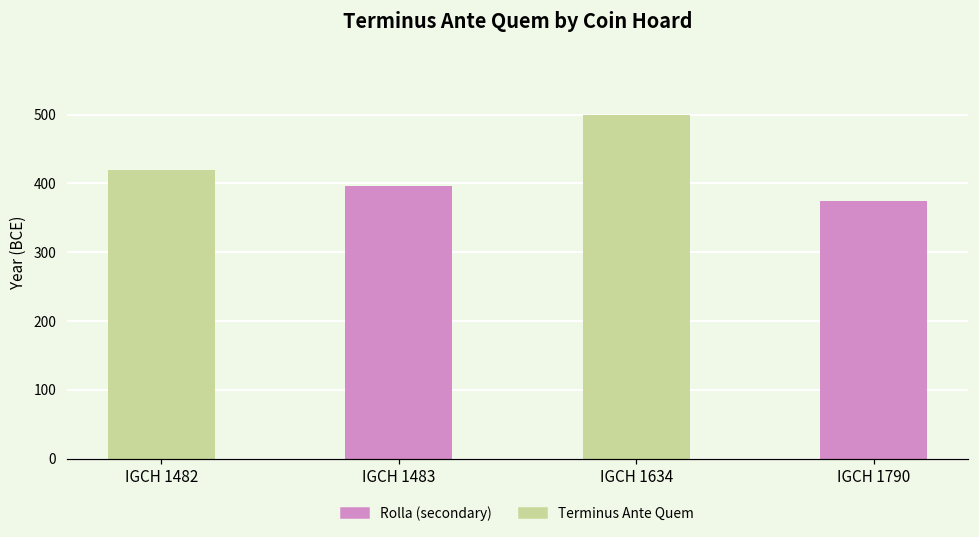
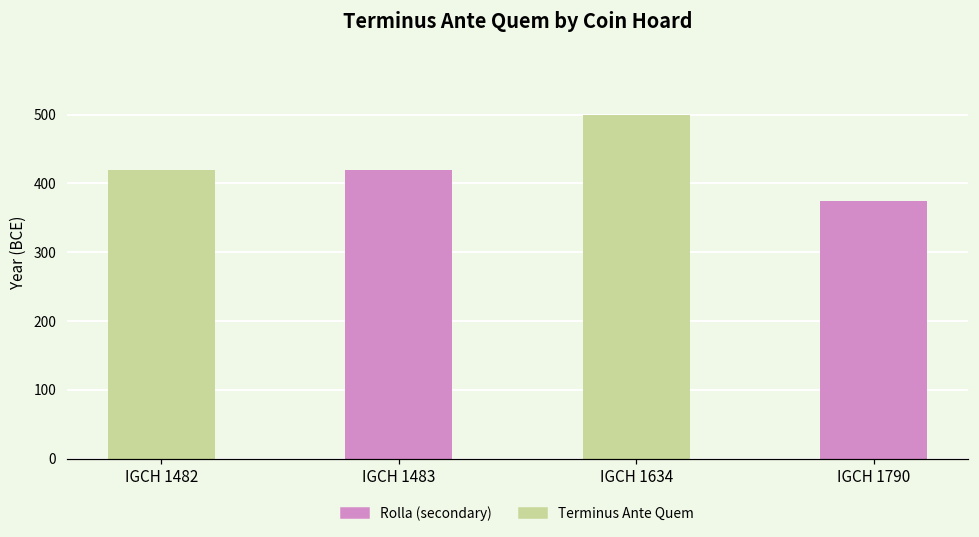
  {
    "IGCH 1482": 420,
-   "IGCH 1483": 400,
+   "IGCH 1483": 420,
    "IGCH 1634": 500,
    "IGCH 1790": 380
  }
